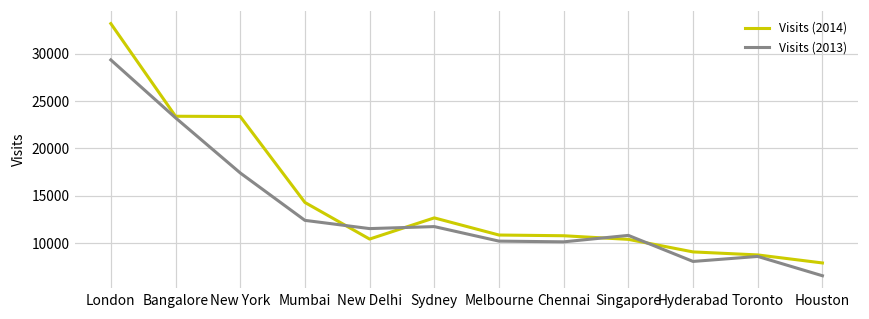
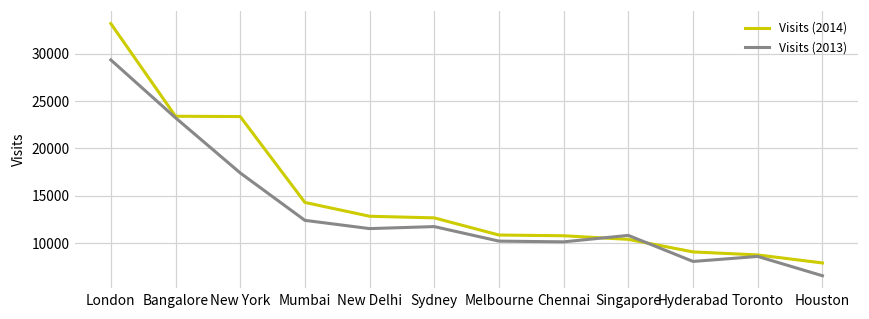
  {
    "Visits (2014)": {
      "London": 33000,
      "New York": 23000,
      "Mumbai": 14000,
-     "New Delhi": 10000,
+     "New Delhi": 13000,
      "Sydney": 13000,
      "Melbourne": 11000,
      "Chennai": 11000,
      "Singapore": 10000,
      "Hyderabad": 9000,
      "Houston": 8000
    },
    "Visits (2013)": {
      "London": 29000,
      "New York": 17000,
      "Mumbai": 12000,
      "New Delhi": 12000,
      "Sydney": 12000,
      "Melbourne": 10000,
      "Chennai": 10000,
      "Singapore": 11000,
      "Hyderabad": 8000,
      "Houston": 7000
    }
  }
